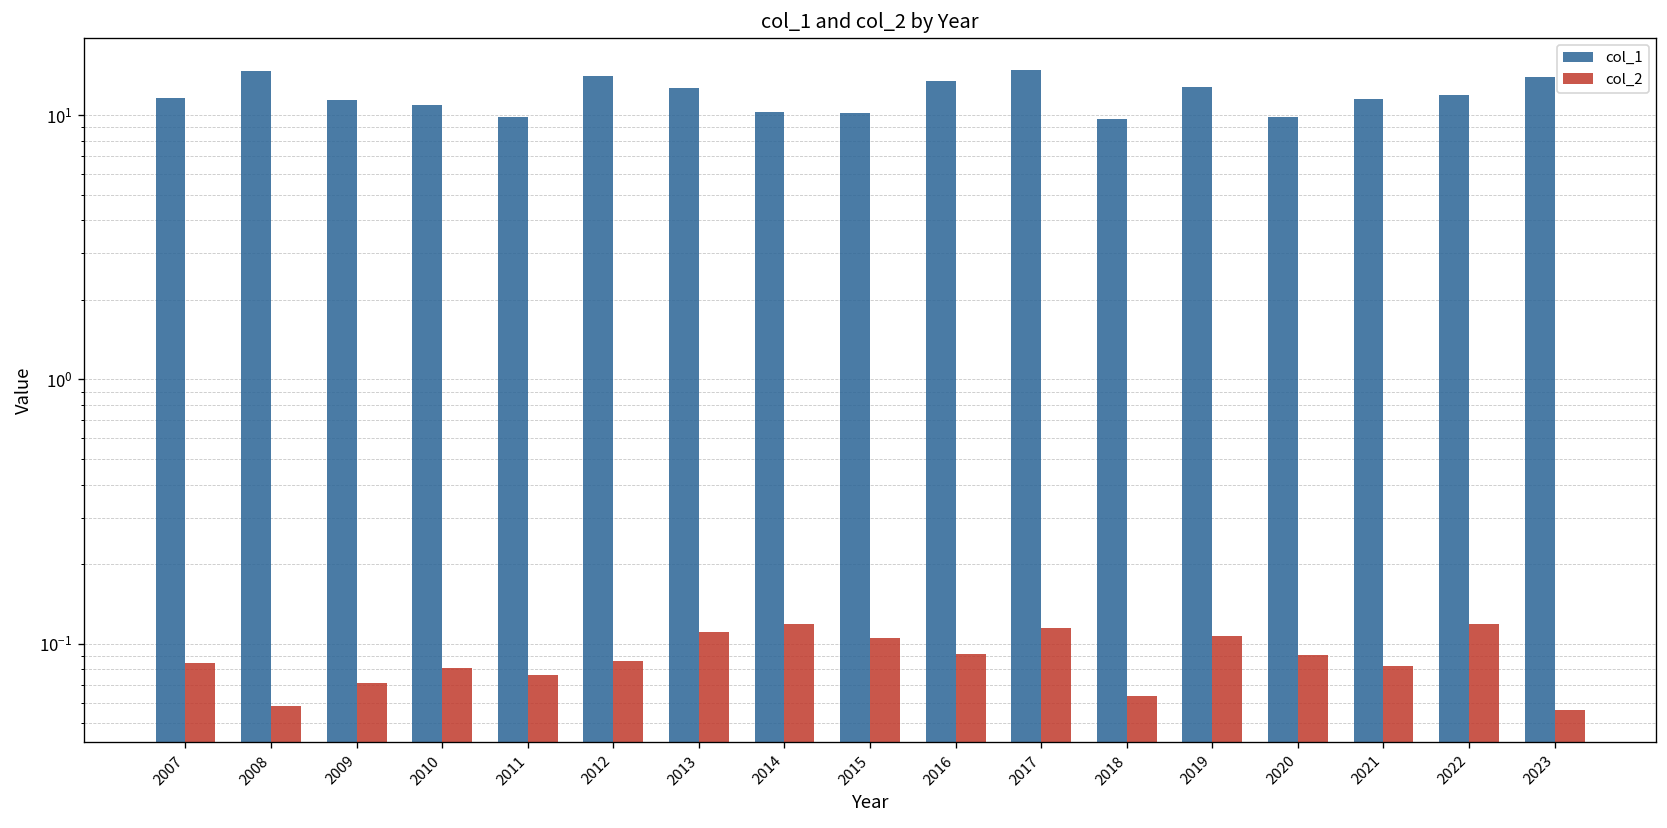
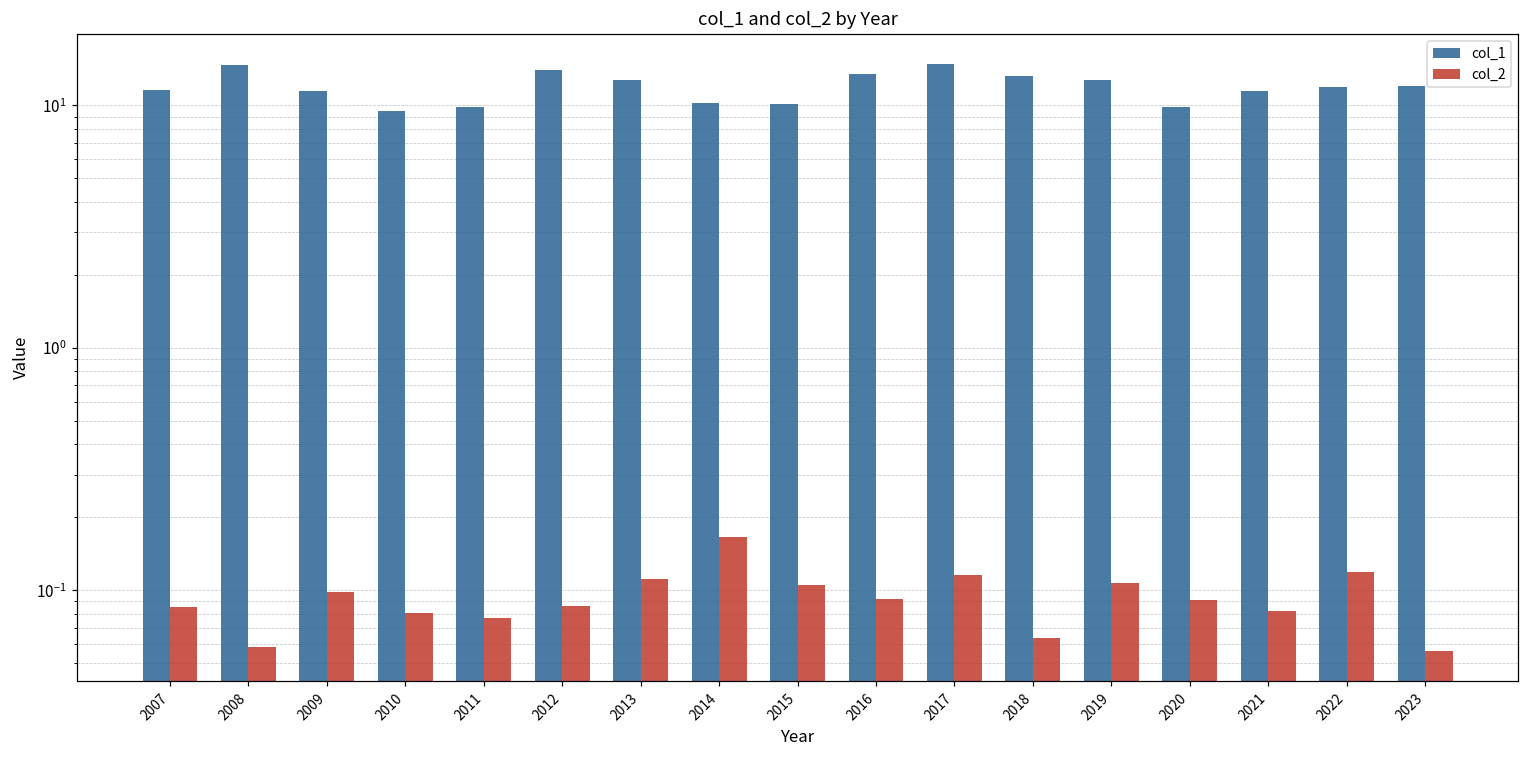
  {
    "col_1": {
      "2007": 12,
      "2008": 15,
      "2009": 11,
-     "2010": 11,
+     "2010": 9.5,
      "2011": 10,
      "2012": 14,
      "2013": 13,
      "2014": 10,
      "2015": 10,
      "2016": 13,
      "2017": 15,
-     "2018": 10,
+     "2018": 13,
      "2019": 13,
      "2020": 10,
      "2021": 12,
      "2022": 12,
-     "2023": 14
+     "2023": 12
    },
    "col_2": {
      "2007": 0.085,
      "2008": 0.058,
-     "2009": 0.071,
+     "2009": 0.10,
      "2010": 0.081,
      "2011": 0.077,
      "2012": 0.086,
      "2013": 0.11,
-     "2014": 0.12,
+     "2014": 0.17,
      "2015": 0.10,
      "2016": 0.092,
      "2017": 0.12,
      "2018": 0.064,
      "2019": 0.11,
      "2020": 0.091,
      "2021": 0.082,
      "2022": 0.12,
      "2023": 0.056
    }
  }
